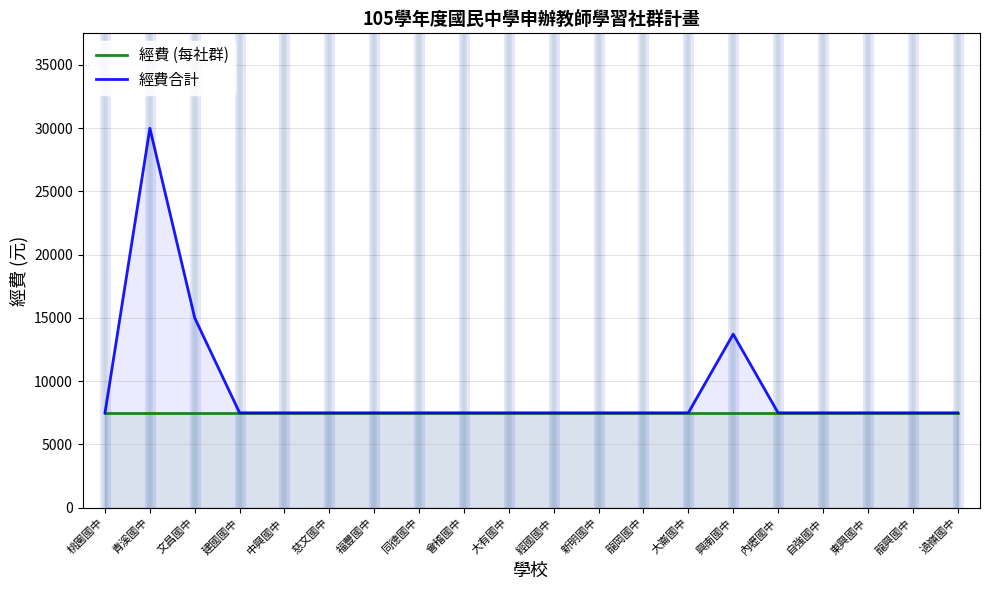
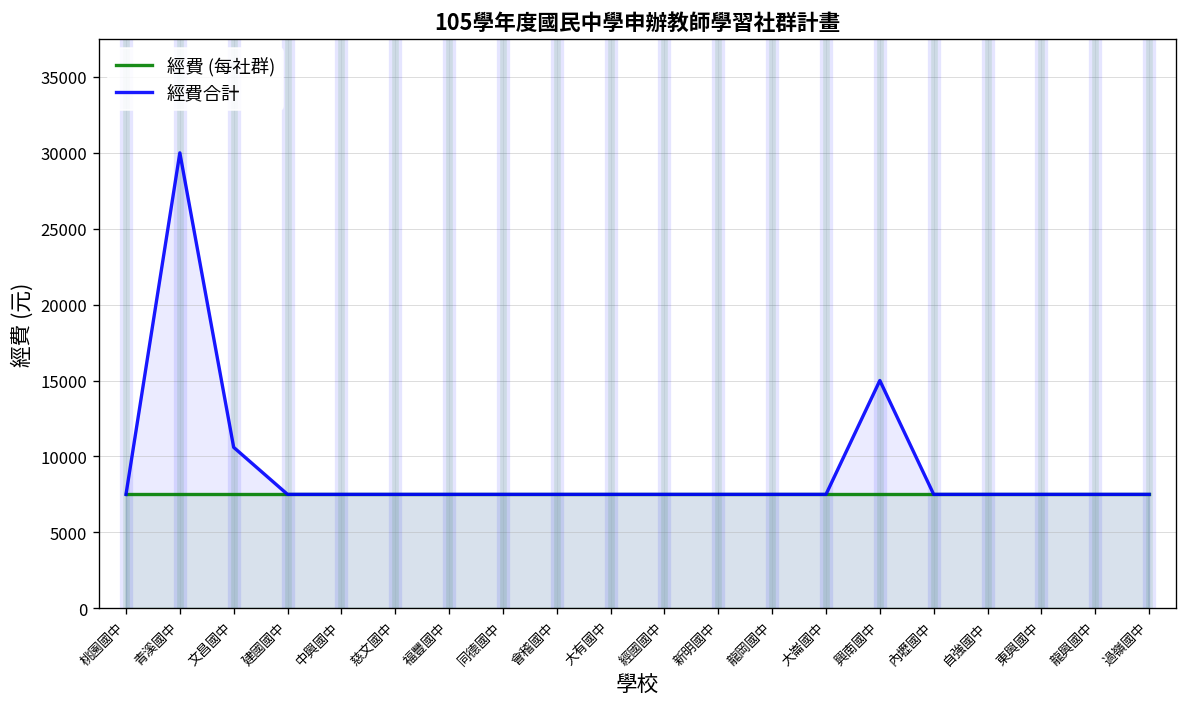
  {
    "經費 (每社群)": {
      "青溪國中": 7500,
      "文昌國中": 7500,
      "興南國中": 7500
    },
    "經費合計": {
      "青溪國中": 30000,
-     "文昌國中": 15000,
-     "興南國中": 13700
+     "文昌國中": 10600,
+     "興南國中": 15000
    }
  }
